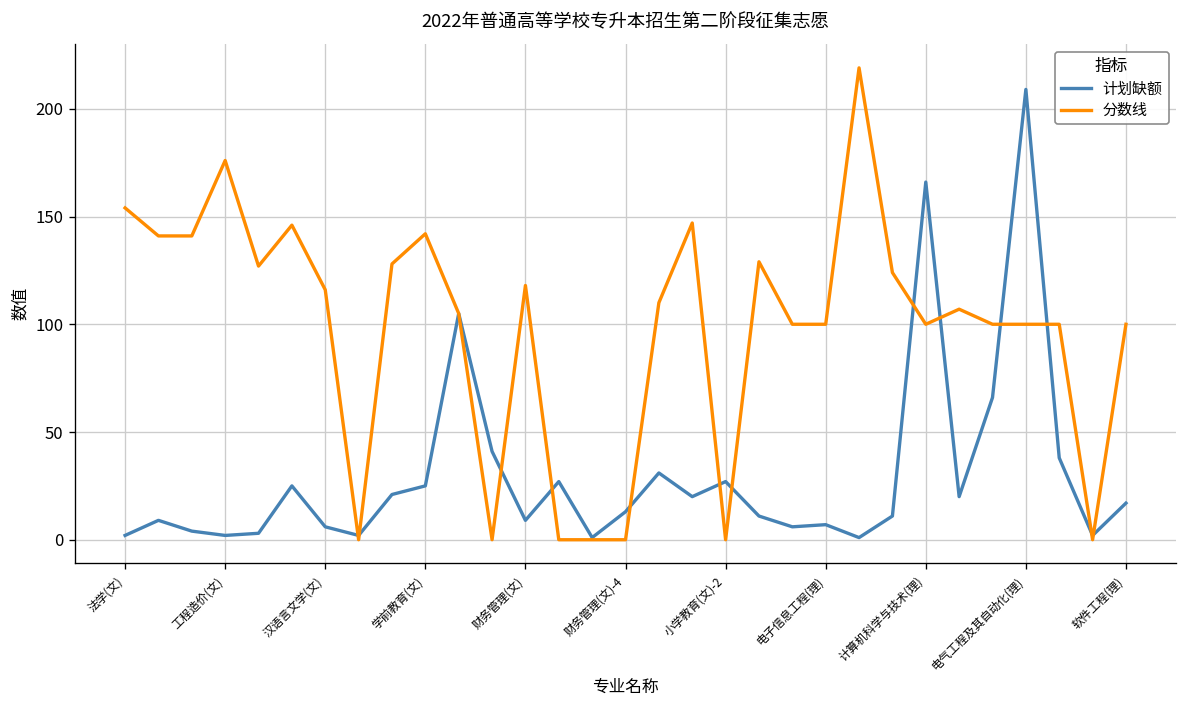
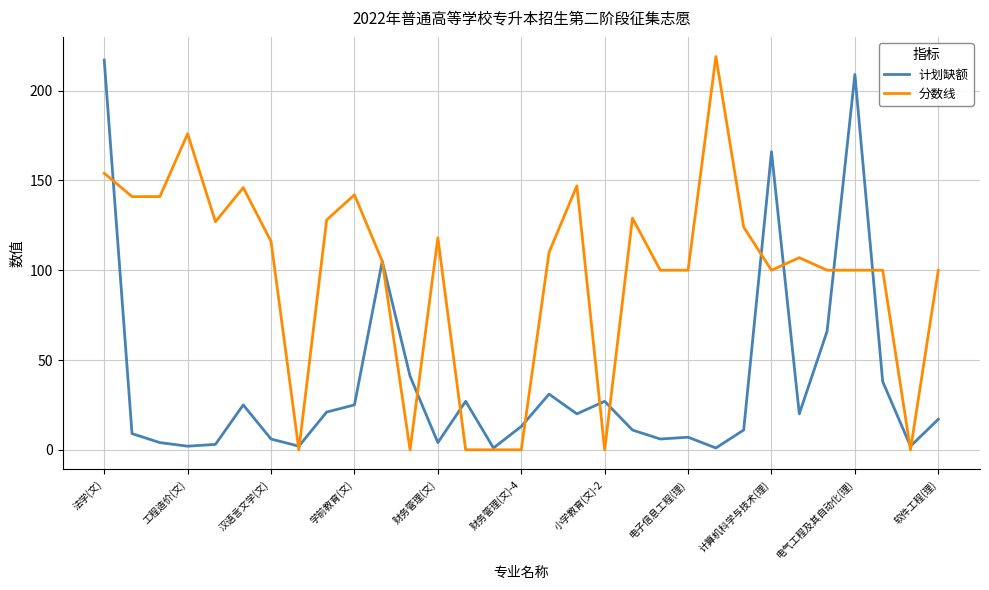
  {
    "计划缺额": {
-     "法学(文)": 2,
+     "法学(文)": 217,
      "工程造价(文)": 2,
      "汉语言文学(文)": 6,
      "学前教育(文)": 25,
-     "财务管理(文)": 9,
+     "财务管理(文)": 4,
      "财务管理(文)-4": 13,
      "小学教育(文)-2": 27,
      "电子信息工程(理)": 7,
      "计算机科学与技术(理)": 166,
      "电气工程及其自动化(理)": 209,
      "软件工程(理)": 17
    },
    "分数线": {
      "法学(文)": 154,
      "工程造价(文)": 176,
      "汉语言文学(文)": 116,
      "学前教育(文)": 142,
      "财务管理(文)": 118,
      "财务管理(文)-4": 0,
      "小学教育(文)-2": 0,
      "电子信息工程(理)": 100,
      "计算机科学与技术(理)": 100,
      "电气工程及其自动化(理)": 100,
      "软件工程(理)": 100
    }
  }
